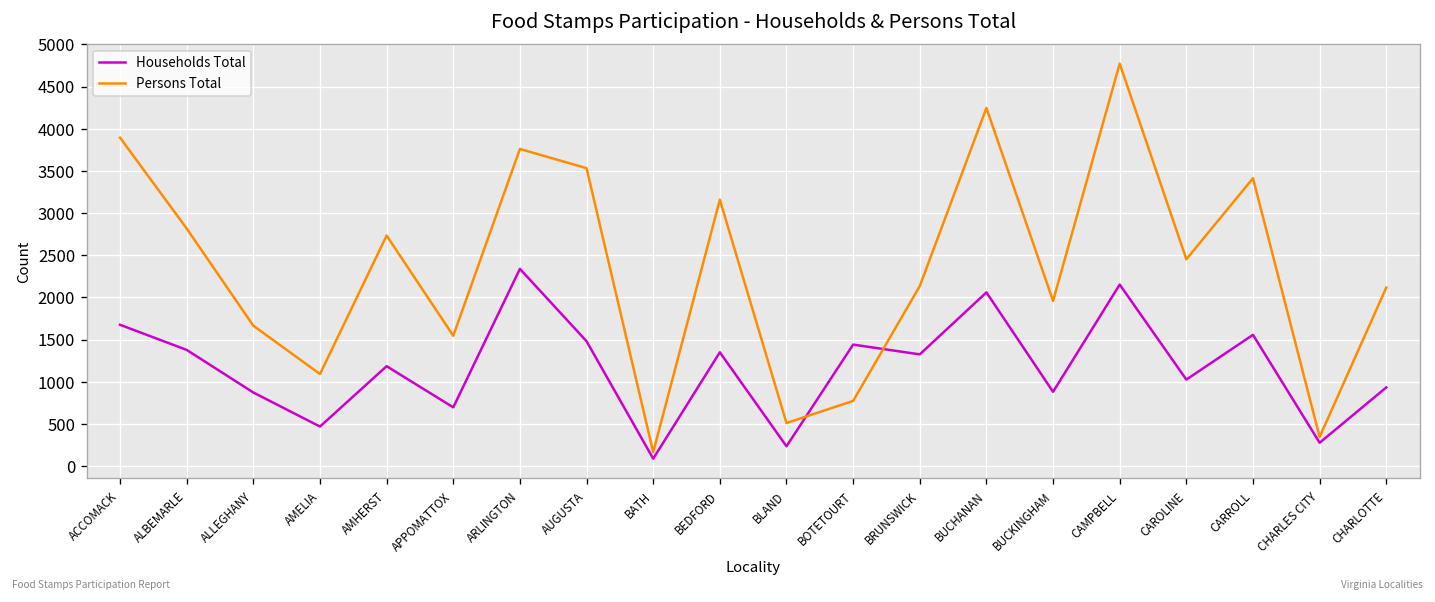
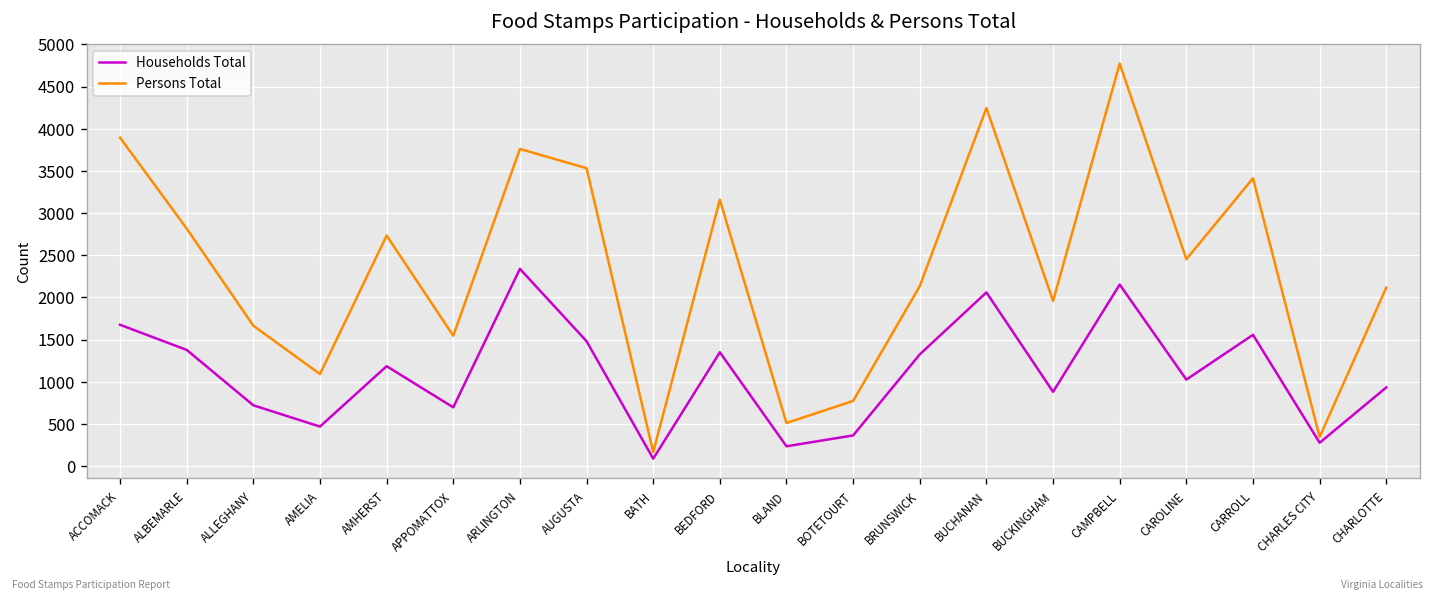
  {
    "Households Total": {
      "ACCOMACK": 1700,
      "ALBEMARLE": 1400,
-     "ALLEGHANY": 900,
+     "ALLEGHANY": 700,
      "AMELIA": 500,
      "AMHERST": 1200,
      "APPOMATTOX": 700,
      "ARLINGTON": 2300,
      "AUGUSTA": 1500,
      "BATH": 100,
      "BEDFORD": 1300,
      "BLAND": 200,
-     "BOTETOURT": 1400,
+     "BOTETOURT": 400,
      "BRUNSWICK": 1300,
      "BUCHANAN": 2100,
      "BUCKINGHAM": 900,
      "CAMPBELL": 2200,
      "CAROLINE": 1000,
      "CARROLL": 1600,
      "CHARLES CITY": 300,
      "CHARLOTTE": 900
    },
    "Persons Total": {
      "ACCOMACK": 3900,
      "ALBEMARLE": 2800,
      "ALLEGHANY": 1700,
      "AMELIA": 1100,
      "AMHERST": 2700,
      "APPOMATTOX": 1500,
      "ARLINGTON": 3800,
      "AUGUSTA": 3500,
      "BATH": 200,
      "BEDFORD": 3200,
      "BLAND": 500,
      "BOTETOURT": 800,
      "BRUNSWICK": 2100,
      "BUCHANAN": 4200,
      "BUCKINGHAM": 2000,
      "CAMPBELL": 4800,
      "CAROLINE": 2500,
      "CARROLL": 3400,
      "CHARLES CITY": 300,
      "CHARLOTTE": 2100
    }
  }
